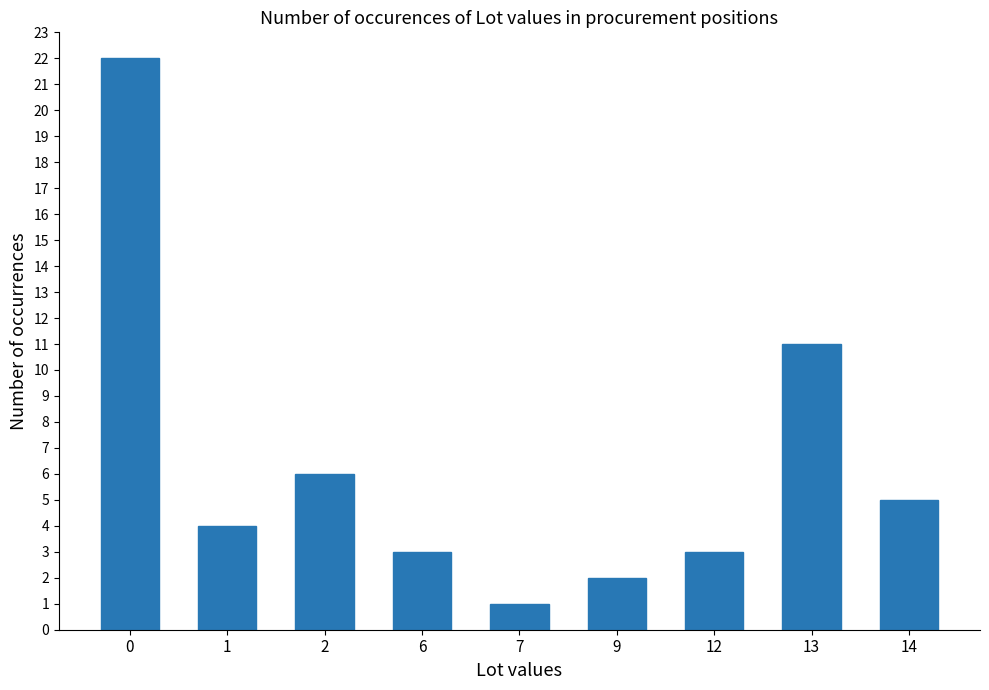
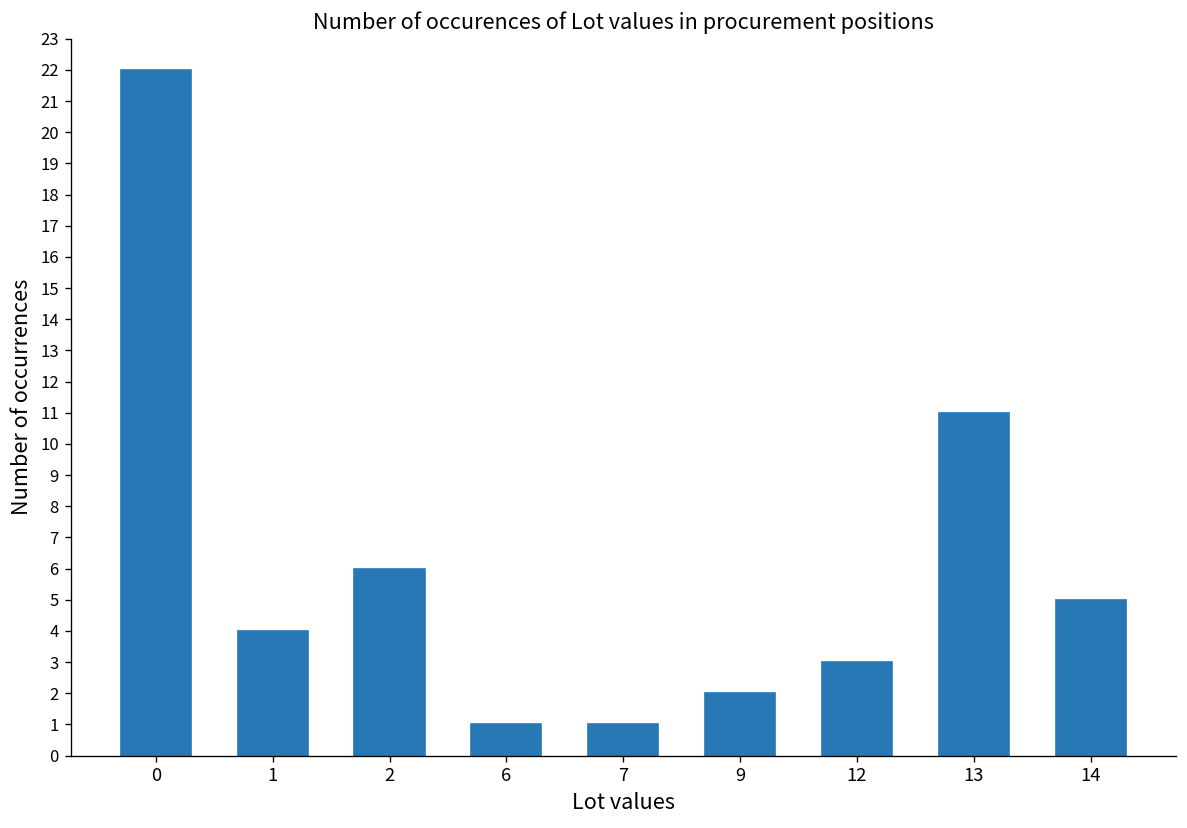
  {
    "0": 22,
    "1": 4,
    "2": 6,
-   "6": 3,
+   "6": 1,
    "7": 1,
    "9": 2,
    "12": 3,
    "13": 11,
    "14": 5
  }
